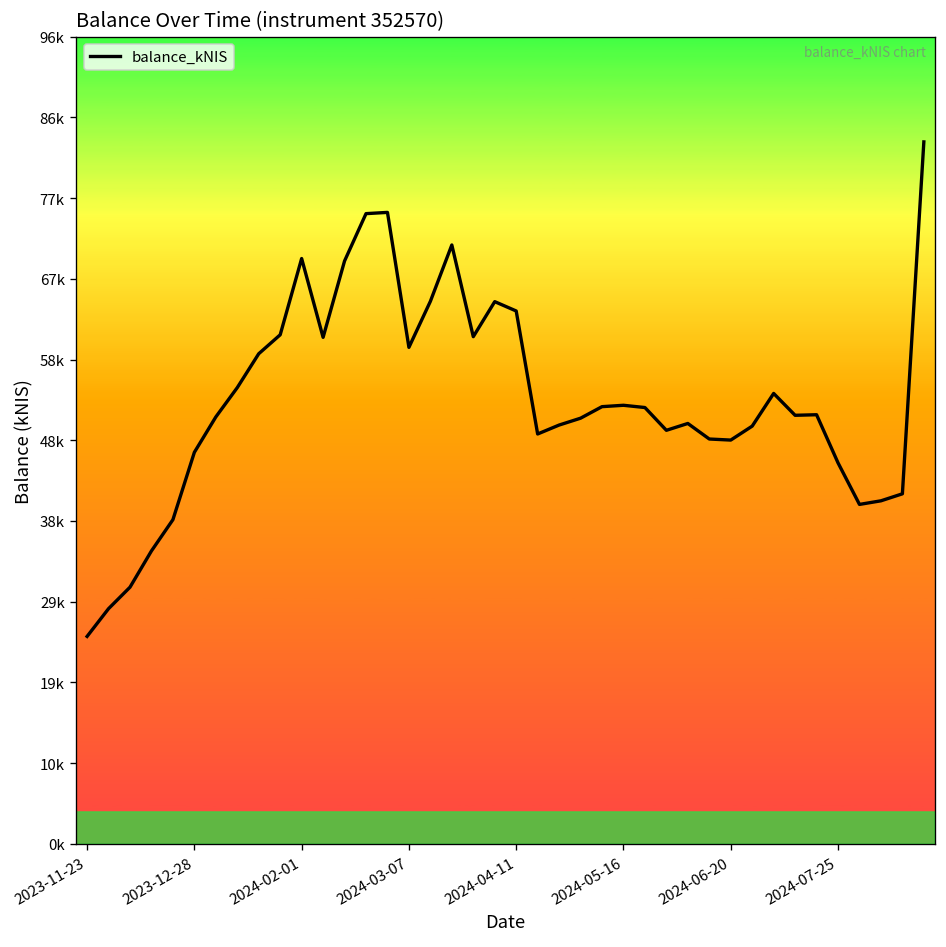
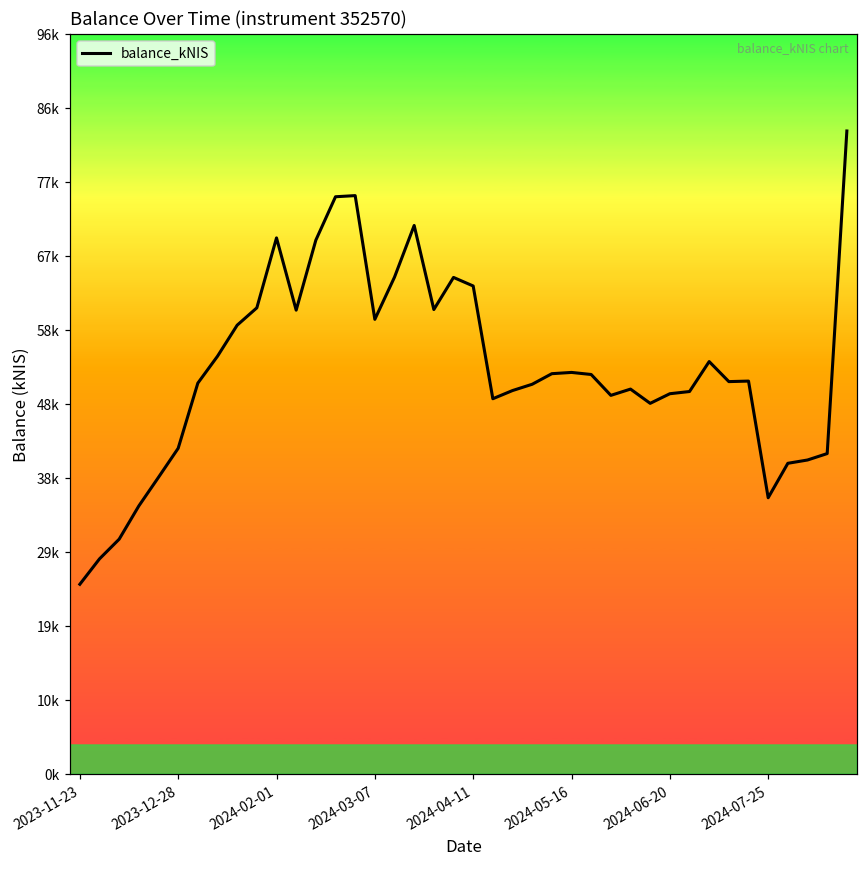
  {
    "2023-11-23": 25000,
-   "2023-12-28": 47000,
+   "2023-12-28": 42000,
    "2024-02-01": 70000,
    "2024-03-07": 59000,
    "2024-04-11": 63000,
    "2024-05-16": 52000,
-   "2024-06-20": 48000,
-   "2024-07-25": 45000
+   "2024-06-20": 49000,
+   "2024-07-25": 36000
  }
